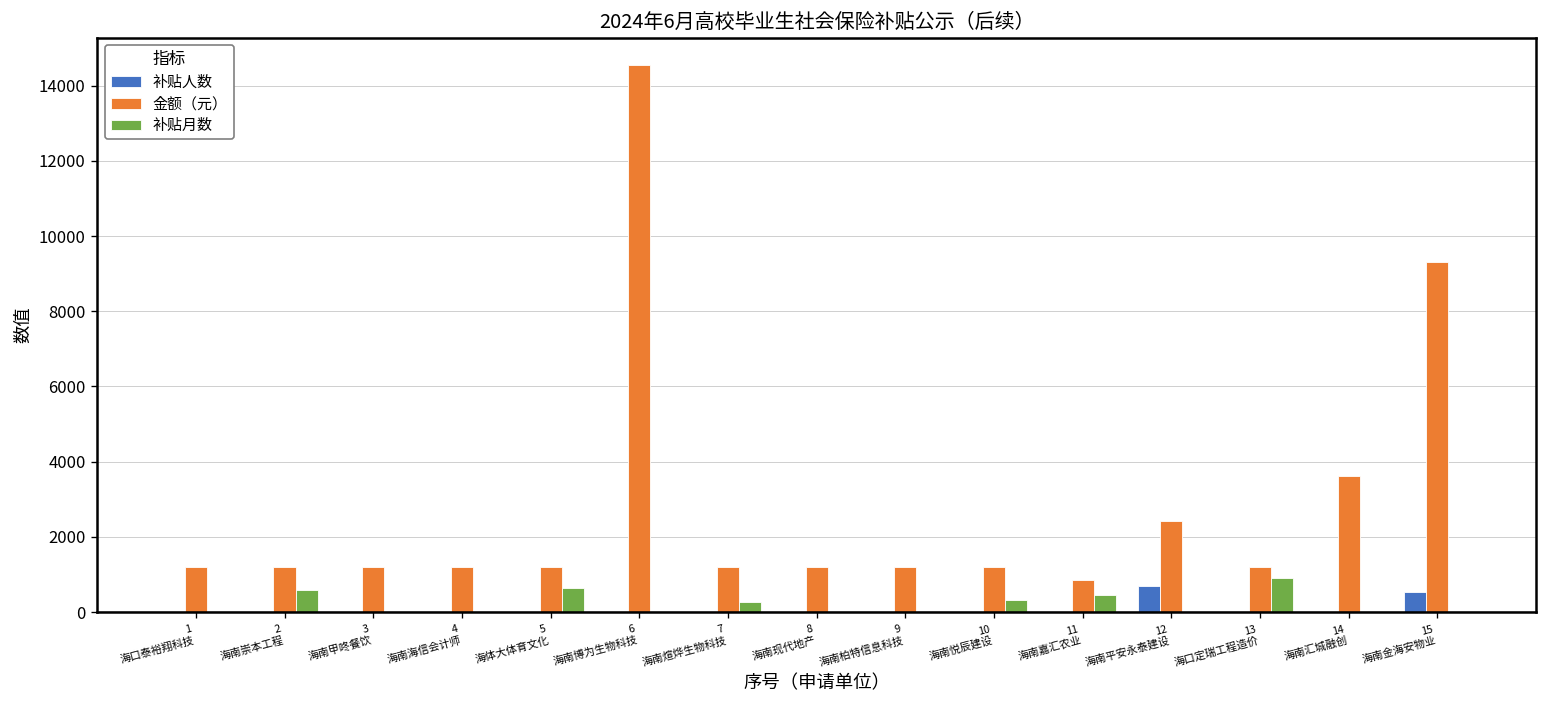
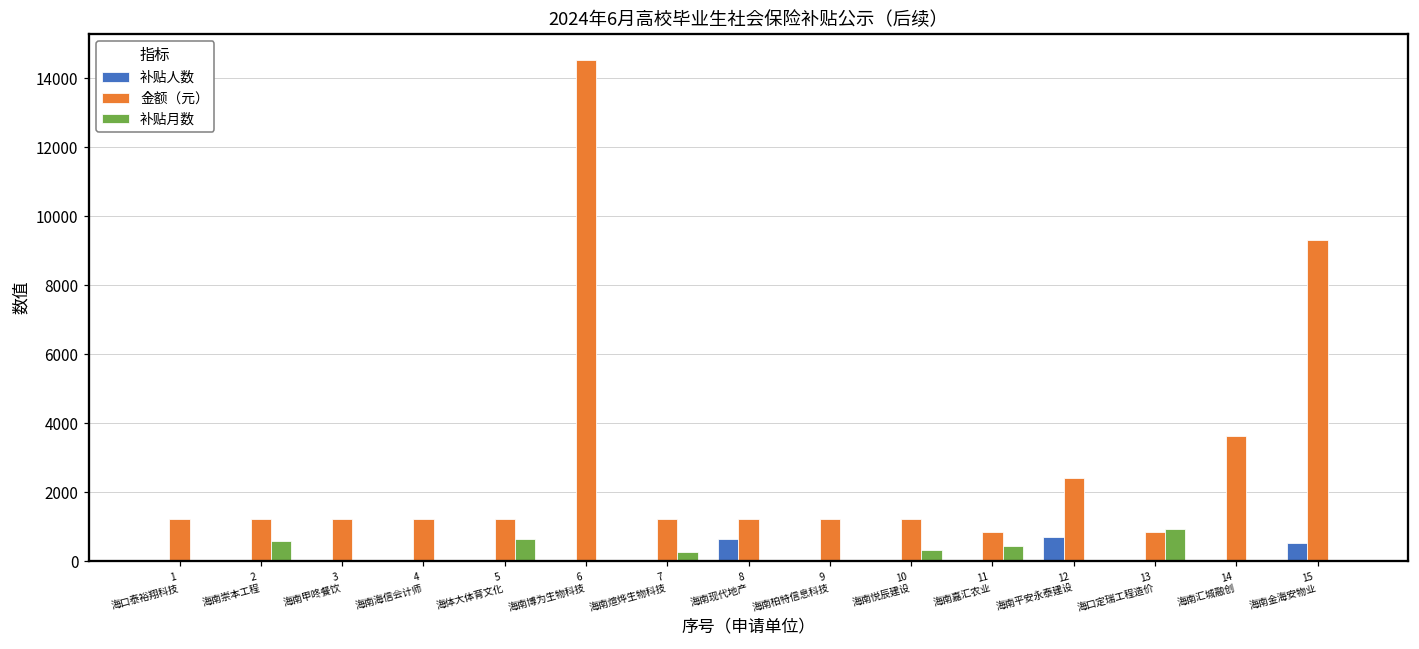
  {
    "补贴人数": {
-     "8 海南现代地产": 0,
+     "8 海南现代地产": 600,
      "12 海南平安永泰建设": 700,
      "15 海南金海安物业": 500
    },
    "金额（元）": {
      "1 海口泰裕翔科技": 1200,
      "2 海南崇本工程": 1200,
      "3 海南甲咚餐饮": 1200,
      "4 海南海信会计师": 1200,
      "5 海体大体育文化": 1200,
      "6 海南博为生物科技": 14600,
      "7 海南煊烨生物科技": 1200,
      "8 海南现代地产": 1200,
      "9 海南柏特信息科技": 1200,
      "10 海南悦辰建设": 1200,
      "11 海南嘉汇农业": 800,
      "12 海南平安永泰建设": 2400,
-     "13 海口定瑞工程造价": 1200,
+     "13 海口定瑞工程造价": 900,
      "14 海南汇城融创": 3600,
      "15 海南金海安物业": 9300
    },
    "补贴月数": {
      "2 海南崇本工程": 600,
      "5 海体大体育文化": 600,
      "7 海南煊烨生物科技": 300,
      "10 海南悦辰建设": 300,
      "11 海南嘉汇农业": 400,
      "13 海口定瑞工程造价": 900
    }
  }
